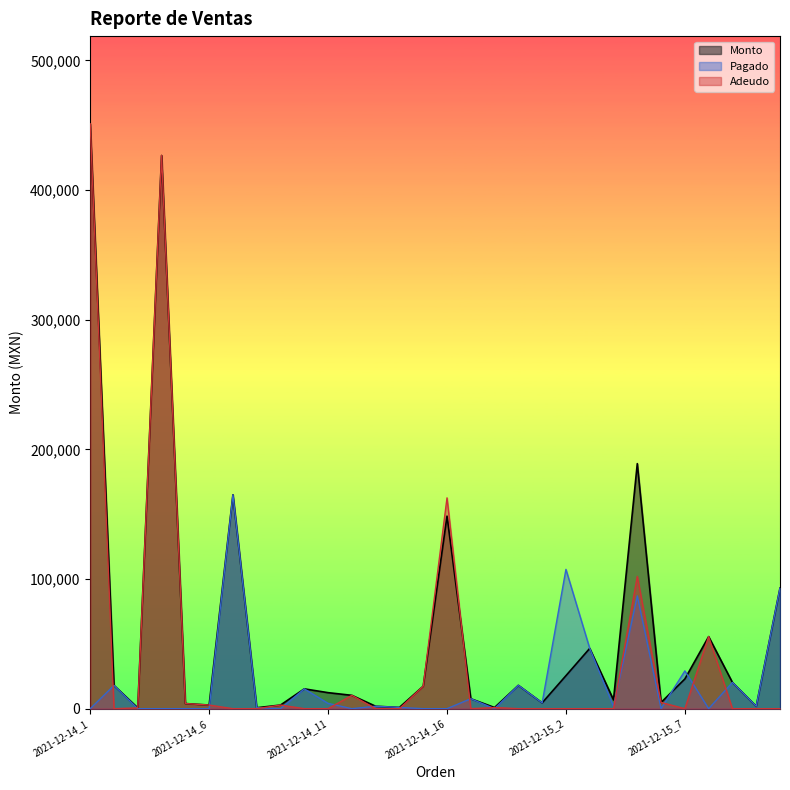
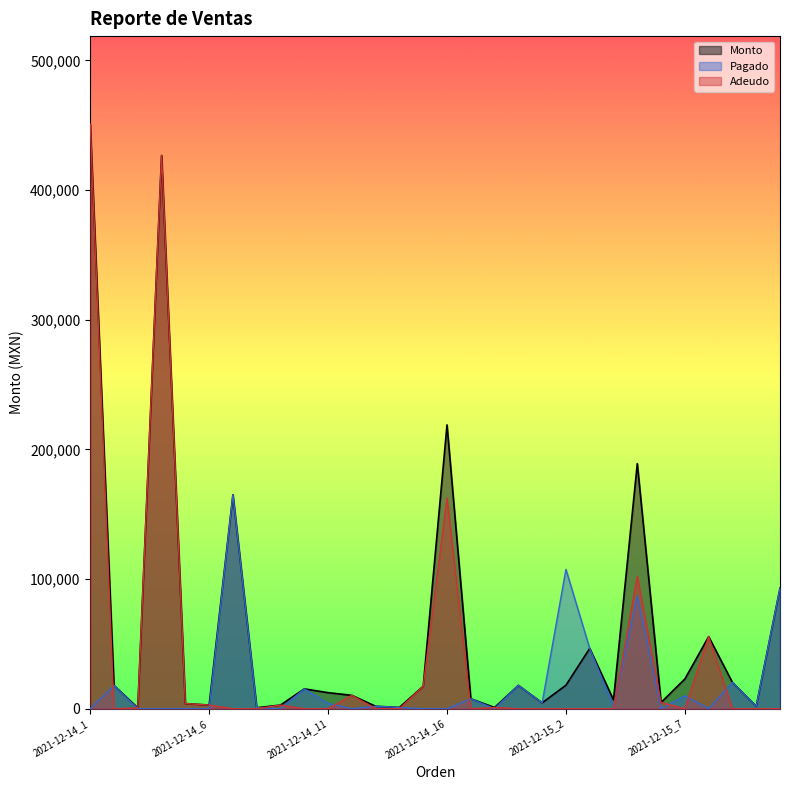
  {
    "Monto": {
      "2021-12-14_11": "12,000",
-     "2021-12-14_16": "149,000",
-     "2021-12-15_2": "25,000",
+     "2021-12-14_16": "219,000",
+     "2021-12-15_2": "18,000",
      "2021-12-15_7": "23,000"
    },
    "Pagado": {
      "2021-12-14_1": "0",
      "2021-12-14_6": "0",
      "2021-12-14_11": "4,000",
      "2021-12-14_16": "0",
      "2021-12-15_2": "107,000",
-     "2021-12-15_7": "29,000"
+     "2021-12-15_7": "10,000"
    },
    "Adeudo": {
      "2021-12-14_11": "0",
      "2021-12-14_16": "163,000",
      "2021-12-15_2": "0",
      "2021-12-15_7": "0"
    }
  }
